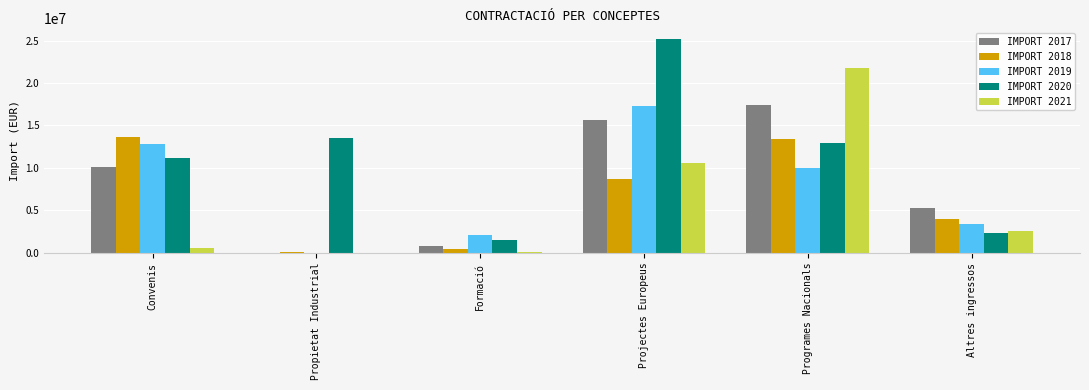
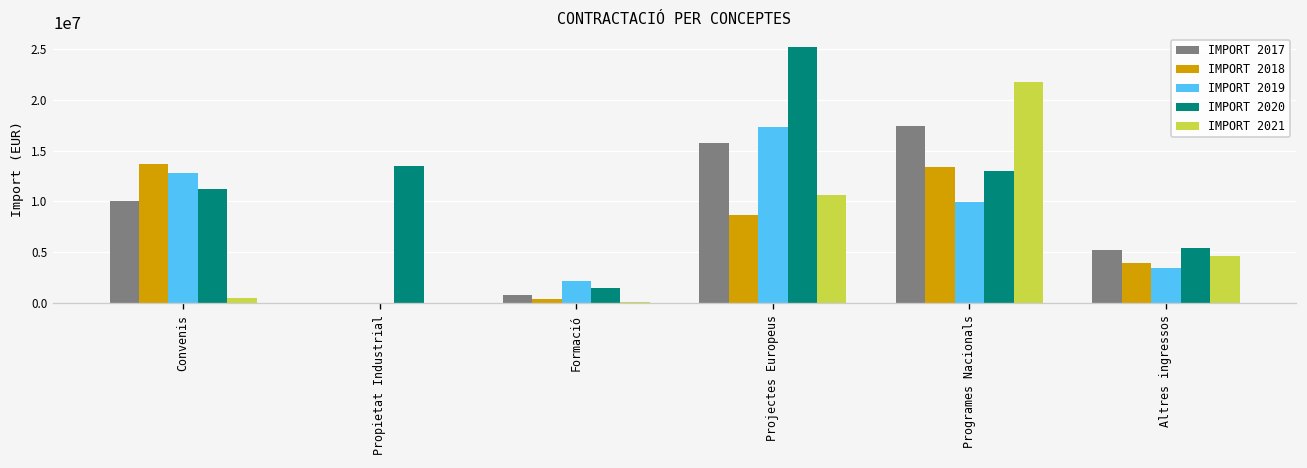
  {
    "IMPORT 2017": {
      "Convenis": 10000000,
      "Formació": 1000000,
      "Projectes Europeus": 16000000,
      "Programes Nacionals": 17000000,
      "Altres ingressos": 5000000
    },
    "IMPORT 2018": {
      "Convenis": 14000000,
      "Formació": 0,
      "Projectes Europeus": 9000000,
      "Programes Nacionals": 13000000,
      "Altres ingressos": 4000000
    },
    "IMPORT 2019": {
      "Convenis": 13000000,
      "Formació": 2000000,
      "Projectes Europeus": 17000000,
      "Programes Nacionals": 10000000,
      "Altres ingressos": 3000000
    },
    "IMPORT 2020": {
      "Convenis": 11000000,
      "Propietat Industrial": 13000000,
      "Formació": 1000000,
      "Projectes Europeus": 25000000,
      "Programes Nacionals": 13000000,
-     "Altres ingressos": 2000000
+     "Altres ingressos": 5000000
    },
    "IMPORT 2021": {
      "Convenis": 1000000,
      "Projectes Europeus": 11000000,
      "Programes Nacionals": 22000000,
-     "Altres ingressos": 3000000
+     "Altres ingressos": 5000000
    }
  }
